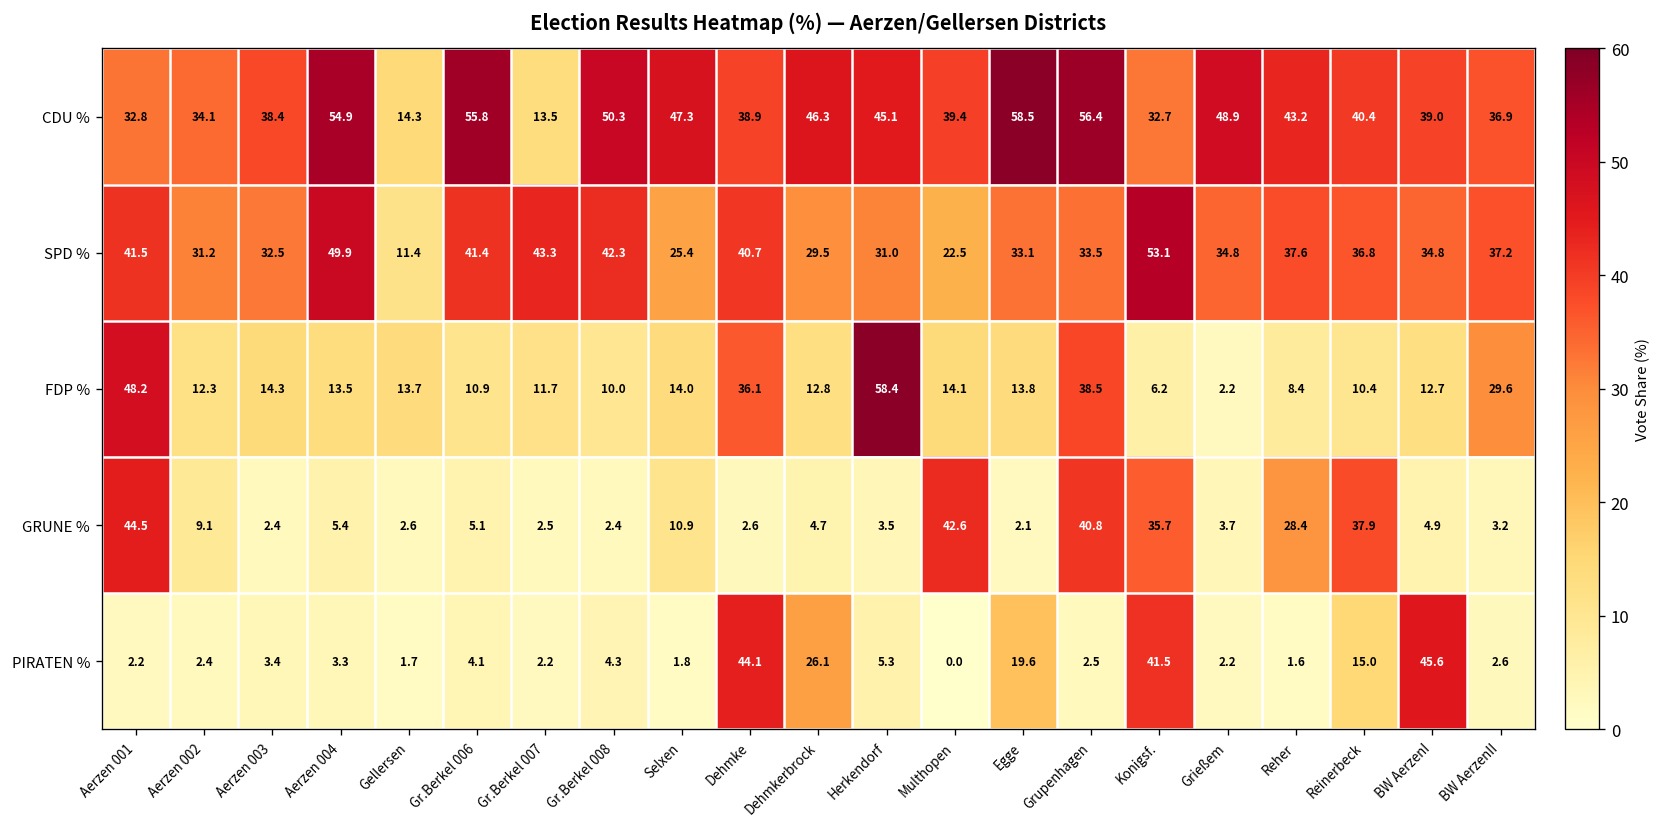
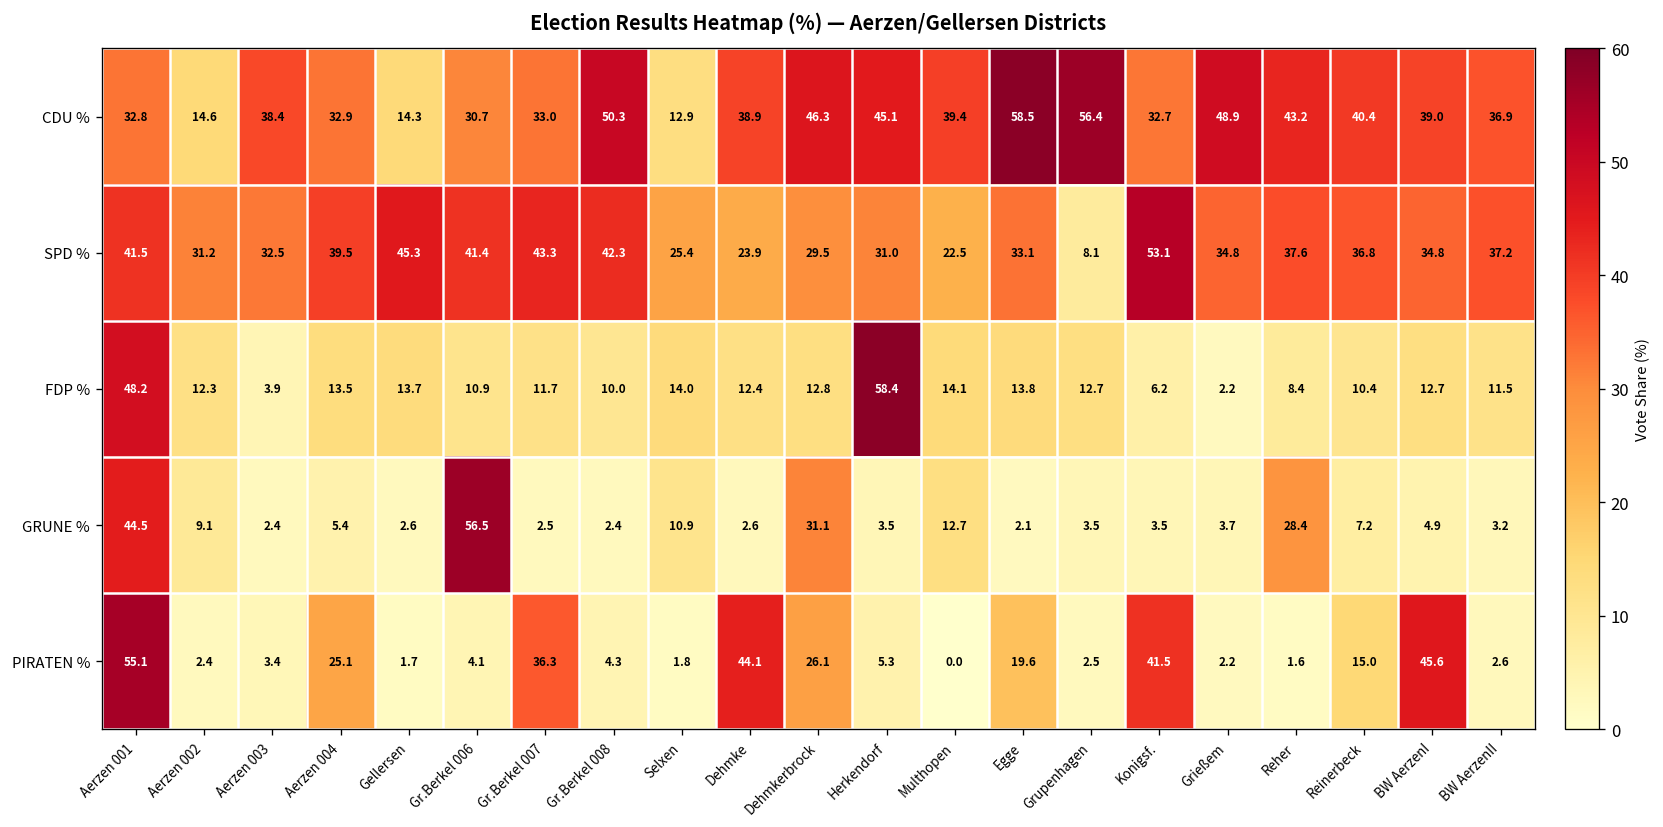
  {
    "CDU %": {
      "Aerzen 001": 32.8,
-     "Aerzen 002": 34.1,
+     "Aerzen 002": 14.6,
      "Aerzen 003": 38.4,
-     "Aerzen 004": 54.9,
+     "Aerzen 004": 32.9,
      "Gellersen": 14.3,
-     "Gr.Berkel 006": 55.8,
-     "Gr.Berkel 007": 13.5,
+     "Gr.Berkel 006": 30.7,
+     "Gr.Berkel 007": 33.0,
      "Gr.Berkel 008": 50.3,
-     "Selxen": 47.3,
+     "Selxen": 12.9,
      "Dehmke": 38.9,
      "Dehmkerbrock": 46.3,
      "Herkendorf": 45.1,
      "Multhopen": 39.4,
      "Egge": 58.5,
      "Grupenhagen": 56.4,
      "Konigsf.": 32.7,
      "Grießem": 48.9,
      "Reher": 43.2,
      "Reinerbeck": 40.4,
      "BW AerzenI": 39.0,
      "BW AerzenII": 36.9
    },
    "SPD %": {
      "Aerzen 001": 41.5,
      "Aerzen 002": 31.2,
      "Aerzen 003": 32.5,
-     "Aerzen 004": 49.9,
-     "Gellersen": 11.4,
+     "Aerzen 004": 39.5,
+     "Gellersen": 45.3,
      "Gr.Berkel 006": 41.4,
      "Gr.Berkel 007": 43.3,
      "Gr.Berkel 008": 42.3,
      "Selxen": 25.4,
-     "Dehmke": 40.7,
+     "Dehmke": 23.9,
      "Dehmkerbrock": 29.5,
      "Herkendorf": 31.0,
      "Multhopen": 22.5,
      "Egge": 33.1,
-     "Grupenhagen": 33.5,
+     "Grupenhagen": 8.1,
      "Konigsf.": 53.1,
      "Grießem": 34.8,
      "Reher": 37.6,
      "Reinerbeck": 36.8,
      "BW AerzenI": 34.8,
      "BW AerzenII": 37.2
    },
    "FDP %": {
      "Aerzen 001": 48.2,
      "Aerzen 002": 12.3,
-     "Aerzen 003": 14.3,
+     "Aerzen 003": 3.9,
      "Aerzen 004": 13.5,
      "Gellersen": 13.7,
      "Gr.Berkel 006": 10.9,
      "Gr.Berkel 007": 11.7,
      "Gr.Berkel 008": 10.0,
      "Selxen": 14.0,
-     "Dehmke": 36.1,
+     "Dehmke": 12.4,
      "Dehmkerbrock": 12.8,
      "Herkendorf": 58.4,
      "Multhopen": 14.1,
      "Egge": 13.8,
-     "Grupenhagen": 38.5,
+     "Grupenhagen": 12.7,
      "Konigsf.": 6.2,
      "Grießem": 2.2,
      "Reher": 8.4,
      "Reinerbeck": 10.4,
      "BW AerzenI": 12.7,
-     "BW AerzenII": 29.6
+     "BW AerzenII": 11.5
    },
    "GRUNE %": {
      "Aerzen 001": 44.5,
      "Aerzen 002": 9.1,
      "Aerzen 003": 2.4,
      "Aerzen 004": 5.4,
      "Gellersen": 2.6,
-     "Gr.Berkel 006": 5.1,
+     "Gr.Berkel 006": 56.5,
      "Gr.Berkel 007": 2.5,
      "Gr.Berkel 008": 2.4,
      "Selxen": 10.9,
      "Dehmke": 2.6,
-     "Dehmkerbrock": 4.7,
+     "Dehmkerbrock": 31.1,
      "Herkendorf": 3.5,
-     "Multhopen": 42.6,
+     "Multhopen": 12.7,
      "Egge": 2.1,
-     "Grupenhagen": 40.8,
-     "Konigsf.": 35.7,
+     "Grupenhagen": 3.5,
+     "Konigsf.": 3.5,
      "Grießem": 3.7,
      "Reher": 28.4,
-     "Reinerbeck": 37.9,
+     "Reinerbeck": 7.2,
      "BW AerzenI": 4.9,
      "BW AerzenII": 3.2
    },
    "PIRATEN %": {
-     "Aerzen 001": 2.2,
+     "Aerzen 001": 55.1,
      "Aerzen 002": 2.4,
      "Aerzen 003": 3.4,
-     "Aerzen 004": 3.3,
+     "Aerzen 004": 25.1,
      "Gellersen": 1.7,
      "Gr.Berkel 006": 4.1,
-     "Gr.Berkel 007": 2.2,
+     "Gr.Berkel 007": 36.3,
      "Gr.Berkel 008": 4.3,
      "Selxen": 1.8,
      "Dehmke": 44.1,
      "Dehmkerbrock": 26.1,
      "Herkendorf": 5.3,
      "Multhopen": 0.0,
      "Egge": 19.6,
      "Grupenhagen": 2.5,
      "Konigsf.": 41.5,
      "Grießem": 2.2,
      "Reher": 1.6,
      "Reinerbeck": 15.0,
      "BW AerzenI": 45.6,
      "BW AerzenII": 2.6
    }
  }
